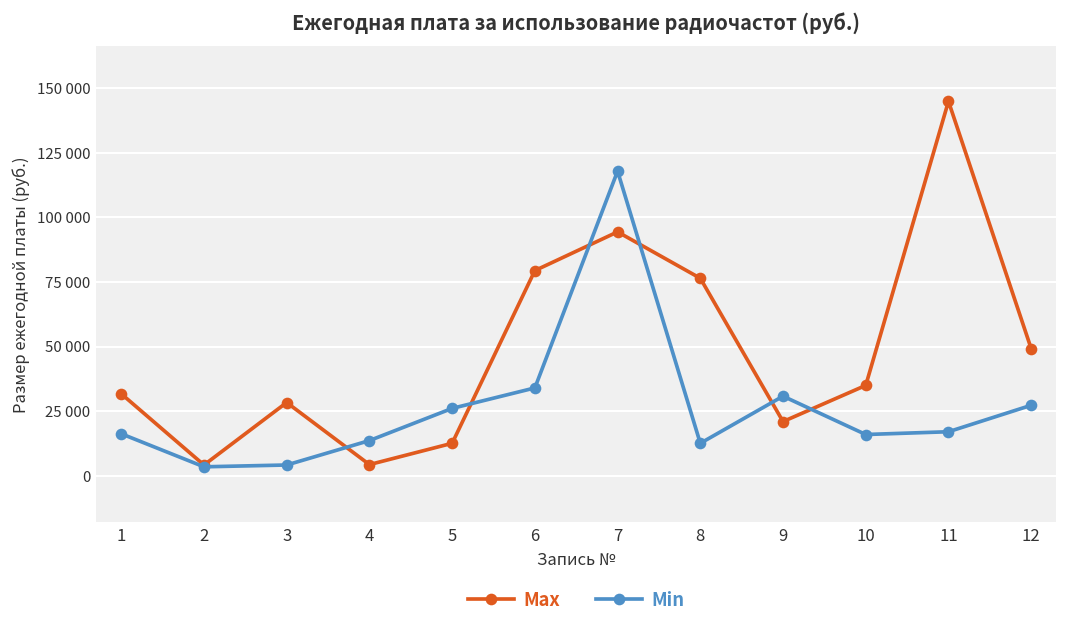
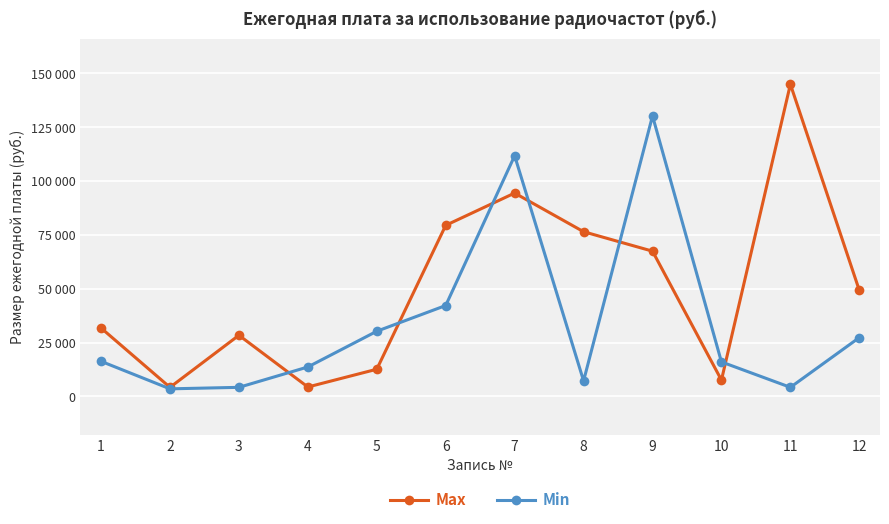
  {
    "Max": {
      "1": 32000,
      "3": 28000,
      "4": 4000,
      "5": 13000,
      "6": 79000,
      "7": 94000,
      "8": 76000,
-     "9": 21000,
-     "10": 35000,
+     "9": 67000,
+     "10": 8000,
      "11": 145000,
      "12": 49000
    },
    "Min": {
      "1": 16000,
      "3": 4000,
      "4": 14000,
-     "5": 26000,
-     "6": 34000,
-     "7": 118000,
-     "8": 13000,
-     "9": 31000,
+     "5": 30000,
+     "6": 42000,
+     "7": 112000,
+     "8": 7000,
+     "9": 130000,
      "10": 16000,
-     "11": 17000,
+     "11": 4000,
      "12": 27000
    }
  }
